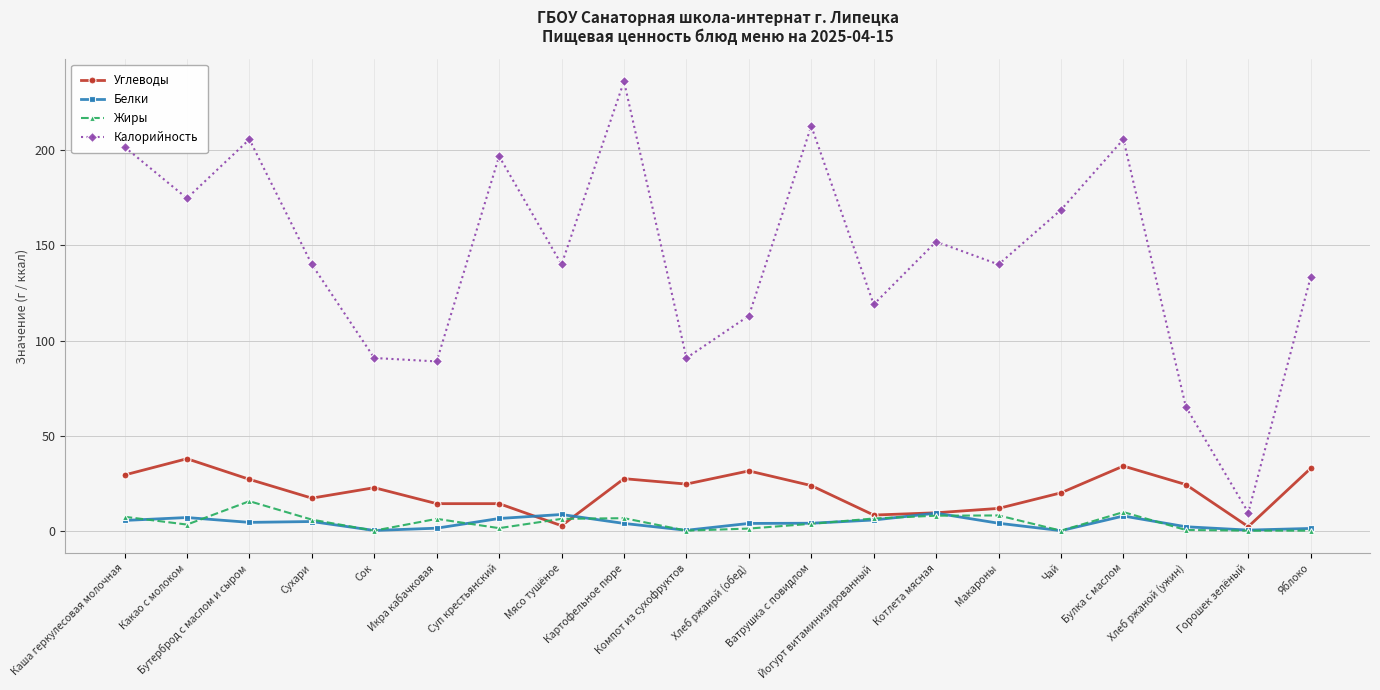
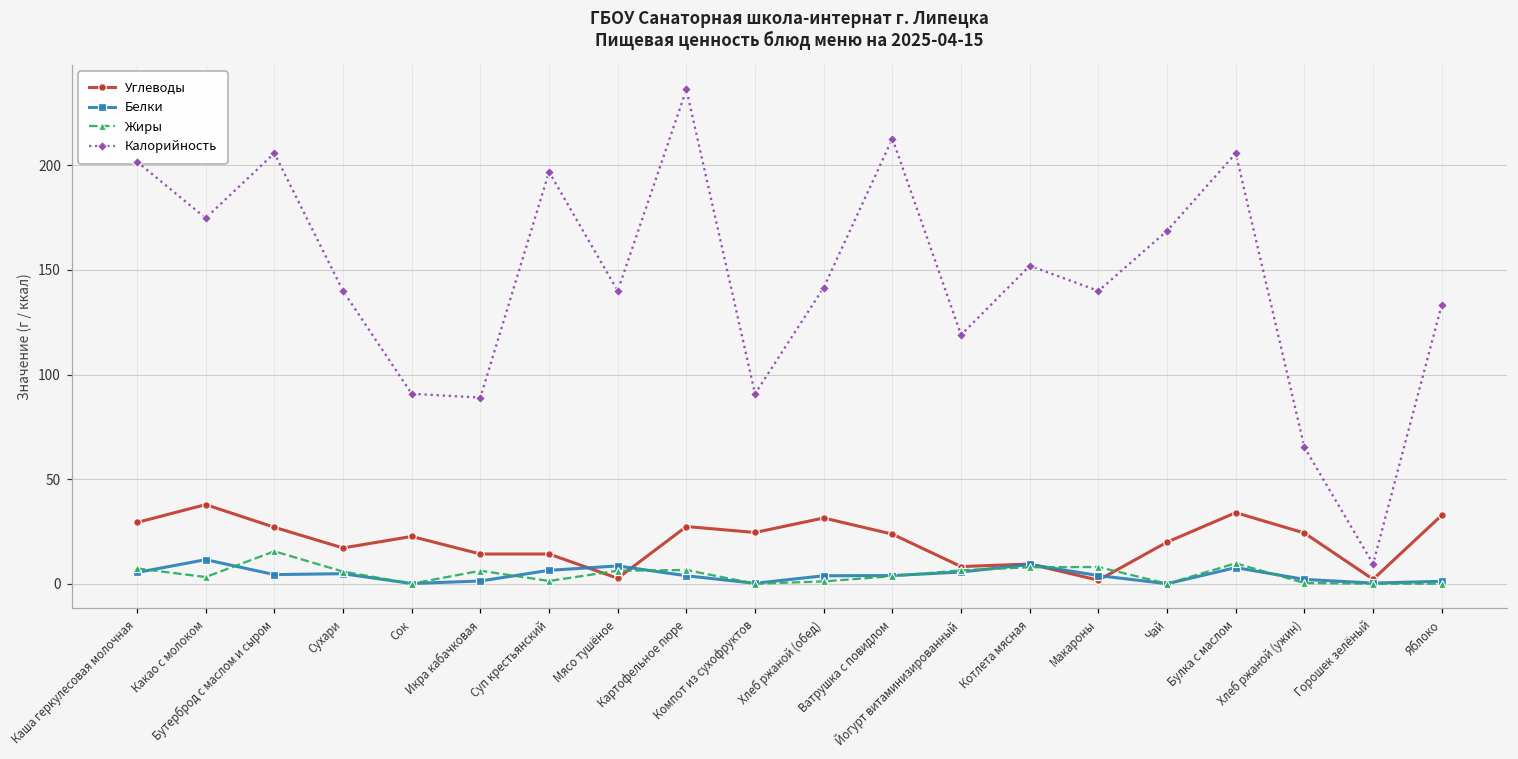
  {
    "Углеводы": {
      "Каша геркулесовая молочная": 29,
      "Какао с молоком": 38,
      "Бутерброд с маслом и сыром": 27,
      "Сухари": 17,
      "Сок": 23,
      "Икра кабачковая": 14,
      "Суп крестьянский": 14,
      "Мясо тушёное": 3,
      "Картофельное пюре": 27,
      "Компот из сухофруктов": 25,
      "Хлеб ржаной (обед)": 31,
      "Ватрушка с повидлом": 24,
      "Йогурт витаминизированный": 8,
-     "Макароны": 12,
+     "Макароны": 2,
      "Чай": 20,
      "Булка с маслом": 34,
      "Хлеб ржаной (ужин)": 24,
      "Горошек зелёный": 2,
      "Яблоко": 33
    },
    "Белки": {
      "Каша геркулесовая молочная": 5,
-     "Какао с молоком": 7,
+     "Какао с молоком": 12,
      "Бутерброд с маслом и сыром": 4,
      "Икра кабачковая": 1,
      "Суп крестьянский": 6,
      "Мясо тушёное": 9,
      "Картофельное пюре": 4,
      "Хлеб ржаной (обед)": 4,
      "Макароны": 4,
      "Булка с маслом": 8,
      "Хлеб ржаной (ужин)": 2
    },
    "Жиры": {
      "Каша геркулесовая молочная": 7,
      "Какао с молоком": 3,
      "Бутерброд с маслом и сыром": 15,
      "Икра кабачковая": 6,
      "Суп крестьянский": 1,
      "Мясо тушёное": 6,
      "Картофельное пюре": 7,
      "Хлеб ржаной (обед)": 1,
      "Макароны": 8,
      "Булка с маслом": 10,
      "Хлеб ржаной (ужин)": 0
    },
    "Калорийность": {
      "Какао с молоком": 175,
      "Бутерброд с маслом и сыром": 206,
      "Сухари": 140,
      "Сок": 91,
      "Икра кабачковая": 89,
      "Суп крестьянский": 197,
      "Мясо тушёное": 140,
      "Картофельное пюре": 236,
      "Компот из сухофруктов": 91,
-     "Хлеб ржаной (обед)": 113,
+     "Хлеб ржаной (обед)": 142,
      "Ватрушка с повидлом": 213,
      "Йогурт витаминизированный": 119,
      "Котлета мясная": 152,
      "Макароны": 140,
      "Чай": 169,
      "Булка с маслом": 206,
      "Хлеб ржаной (ужин)": 65,
      "Горошек зелёный": 10,
      "Яблоко": 133
    }
  }
